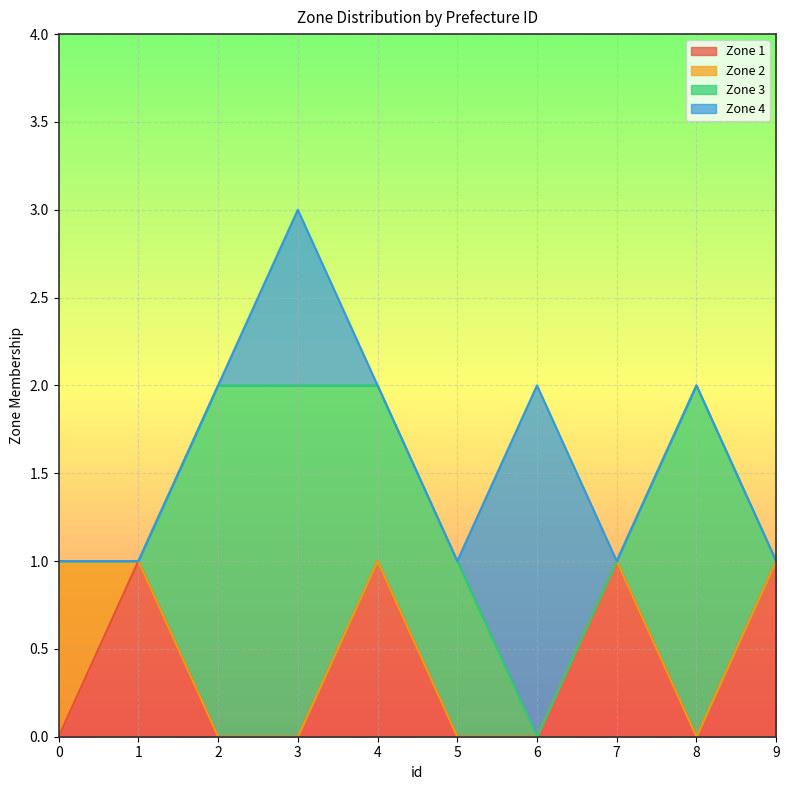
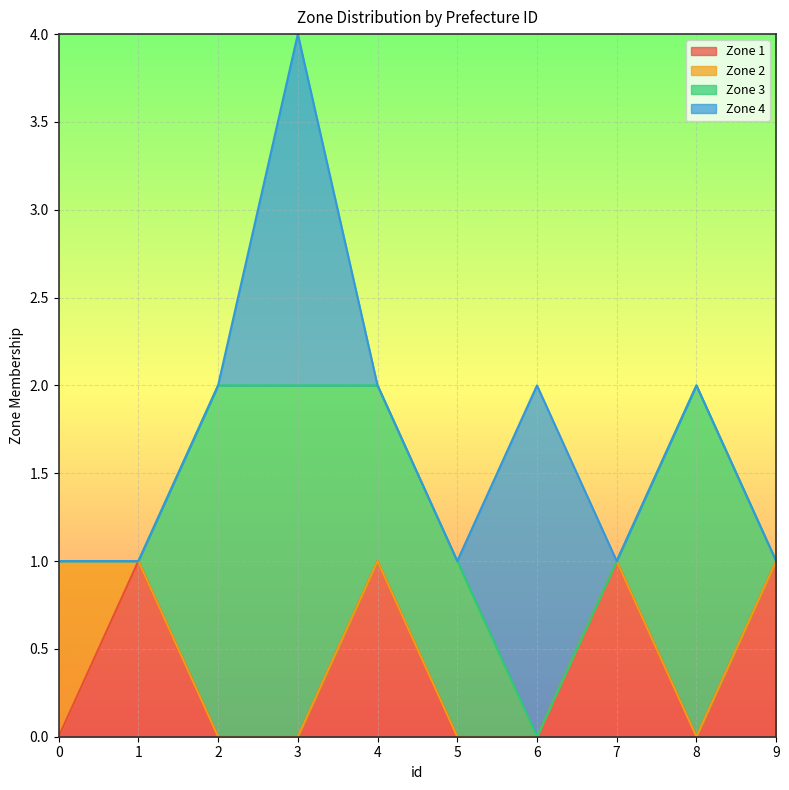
  {
    "Zone 1": {
      "0": 0
    },
    "Zone 3": {
      "3": 2
    },
    "Zone 4": {
-     "3": 1,
+     "3": 2,
      "6": 2
    }
  }
